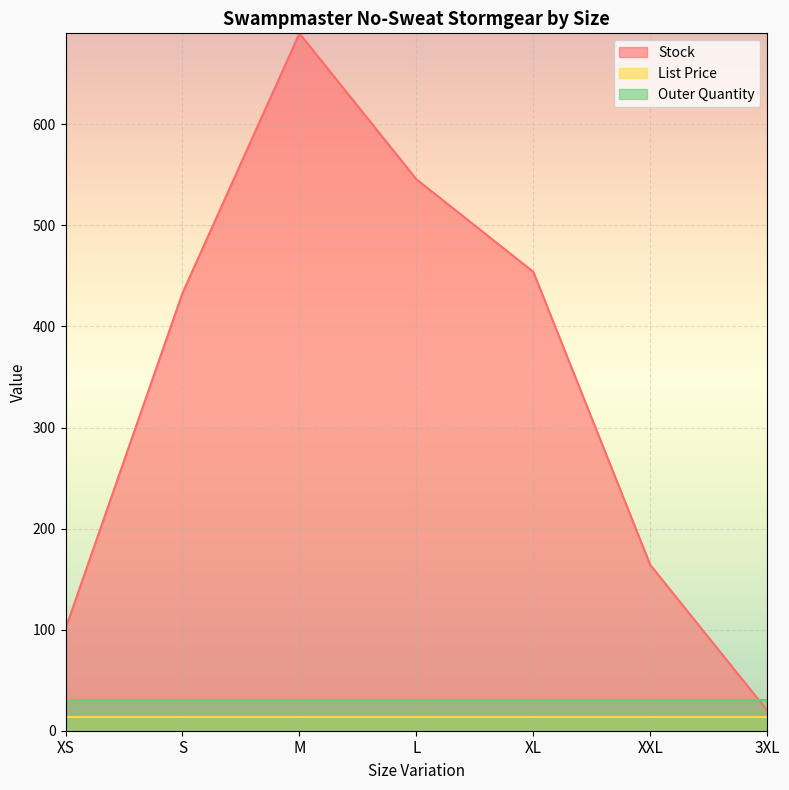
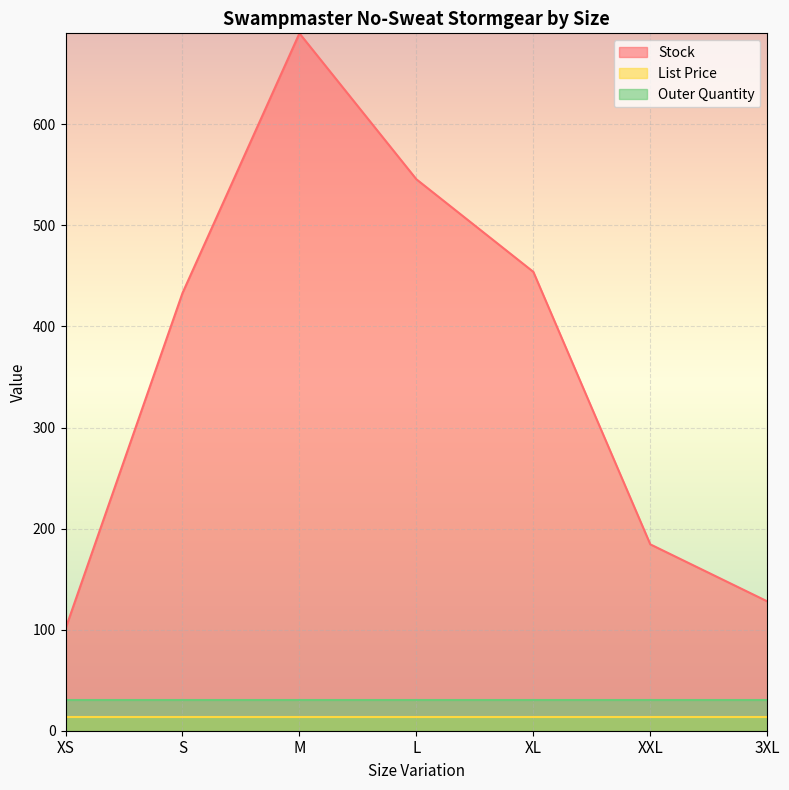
  {
    "Stock": {
      "XS": 101,
      "S": 433,
      "M": 690,
      "L": 546,
      "XL": 454,
-     "XXL": 164,
-     "3XL": 20
+     "XXL": 184,
+     "3XL": 128
    },
    "List Price": {
      "XS": 14,
      "S": 14,
      "M": 14,
      "L": 14,
      "XL": 14,
      "XXL": 14,
      "3XL": 14
    },
    "Outer Quantity": {
      "XS": 30,
      "S": 30,
      "M": 30,
      "L": 30,
      "XL": 30,
      "XXL": 30,
      "3XL": 30
    }
  }
